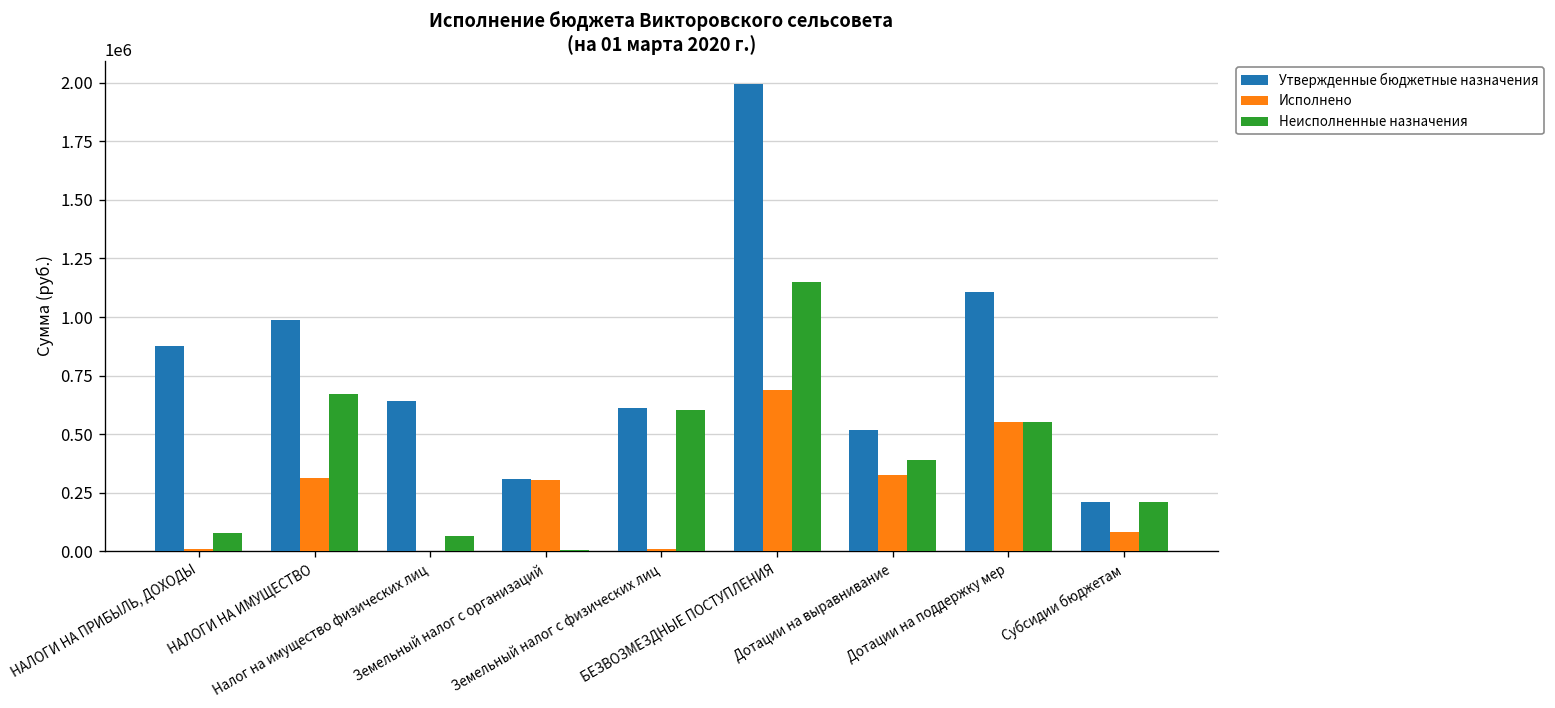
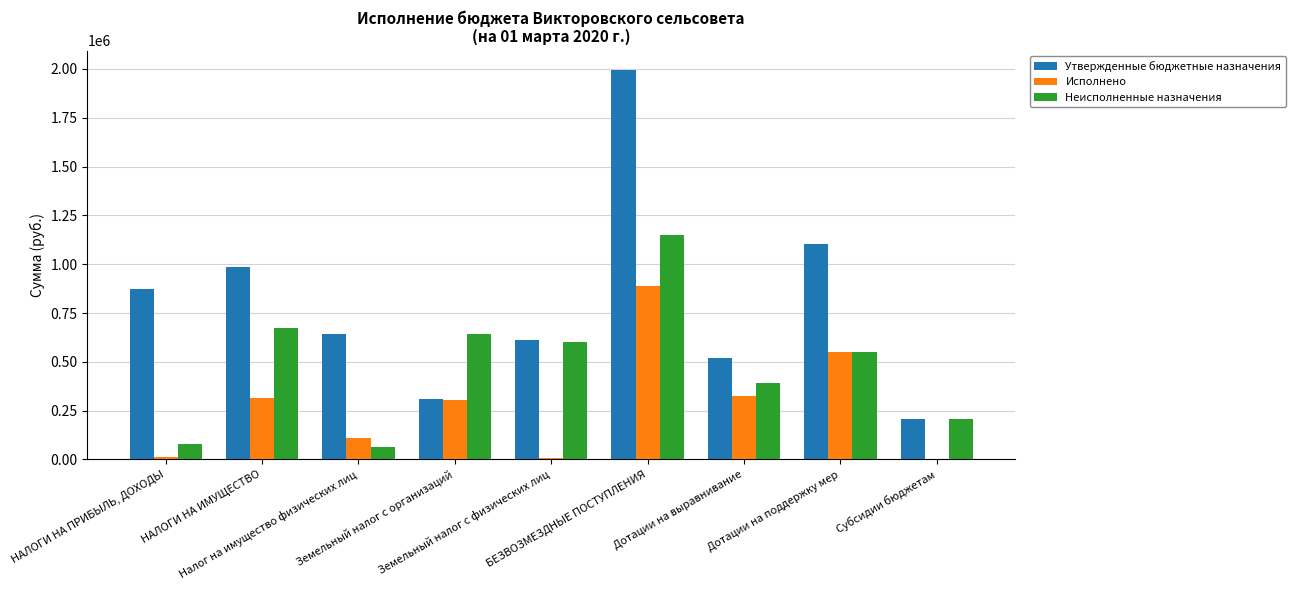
  {
    "Утвержденные бюджетные назначения": {
      "НАЛОГИ НА ПРИБЫЛЬ, ДОХОДЫ": 870000,
      "НАЛОГИ НА ИМУЩЕСТВО": 990000,
      "Налог на имущество физических лиц": 640000,
      "Земельный налог с организаций": 310000,
      "Земельный налог с физических лиц": 610000,
      "БЕЗВОЗМЕЗДНЫЕ ПОСТУПЛЕНИЯ": 1990000,
      "Дотации на выравнивание": 520000,
      "Дотации на поддержку мер": 1110000,
      "Субсидии бюджетам": 210000
    },
    "Исполнено": {
      "НАЛОГИ НА ИМУЩЕСТВО": 310000,
-     "Налог на имущество физических лиц": 0,
+     "Налог на имущество физических лиц": 110000,
      "Земельный налог с организаций": 300000,
-     "БЕЗВОЗМЕЗДНЫЕ ПОСТУПЛЕНИЯ": 690000,
+     "БЕЗВОЗМЕЗДНЫЕ ПОСТУПЛЕНИЯ": 890000,
      "Дотации на выравнивание": 330000,
      "Дотации на поддержку мер": 550000,
-     "Субсидии бюджетам": 80000
+     "Субсидии бюджетам": 0
    },
    "Неисполненные назначения": {
      "НАЛОГИ НА ПРИБЫЛЬ, ДОХОДЫ": 80000,
      "НАЛОГИ НА ИМУЩЕСТВО": 670000,
      "Налог на имущество физических лиц": 60000,
-     "Земельный налог с организаций": 10000,
+     "Земельный налог с организаций": 640000,
      "Земельный налог с физических лиц": 600000,
      "БЕЗВОЗМЕЗДНЫЕ ПОСТУПЛЕНИЯ": 1150000,
      "Дотации на выравнивание": 390000,
      "Дотации на поддержку мер": 550000,
      "Субсидии бюджетам": 210000
    }
  }
